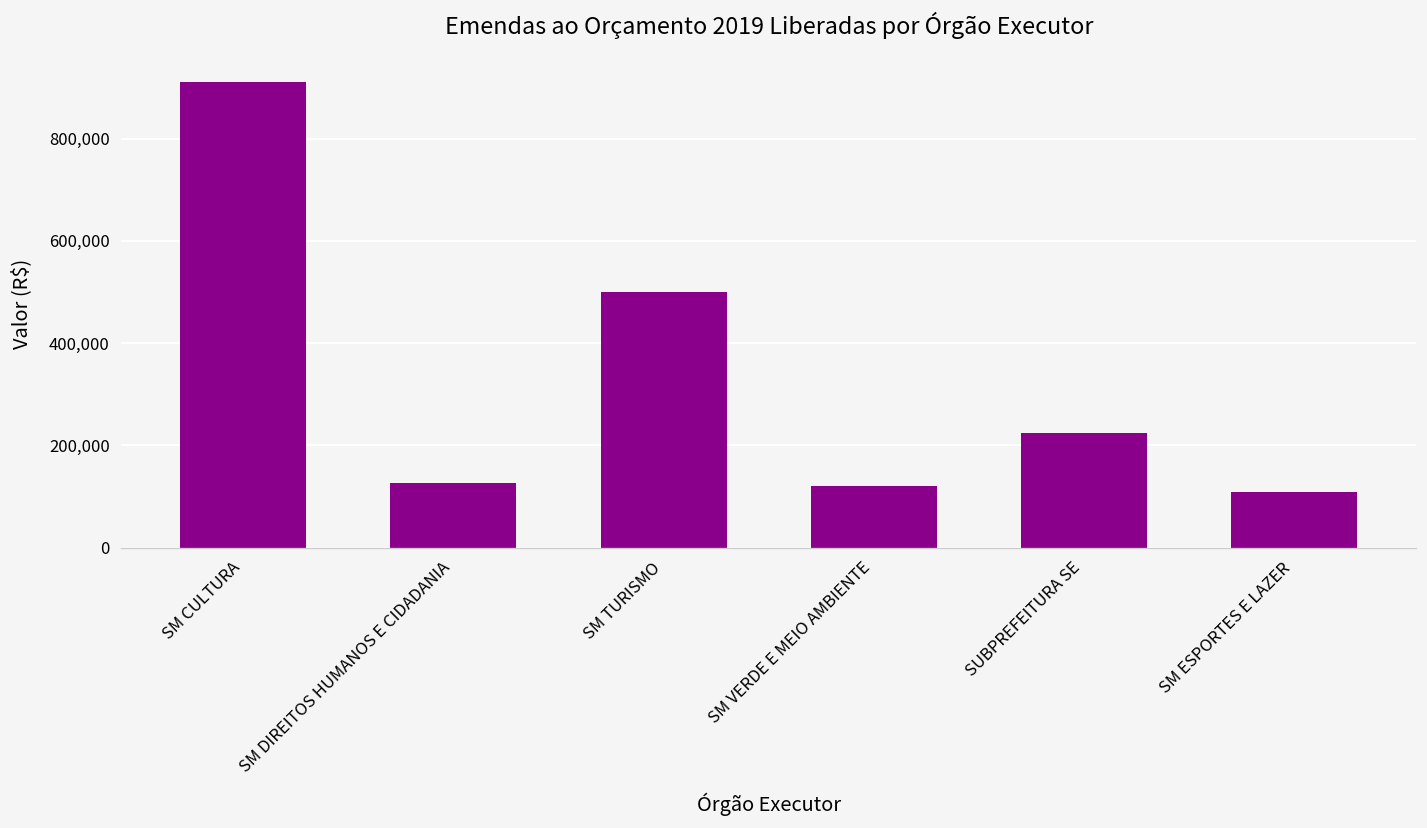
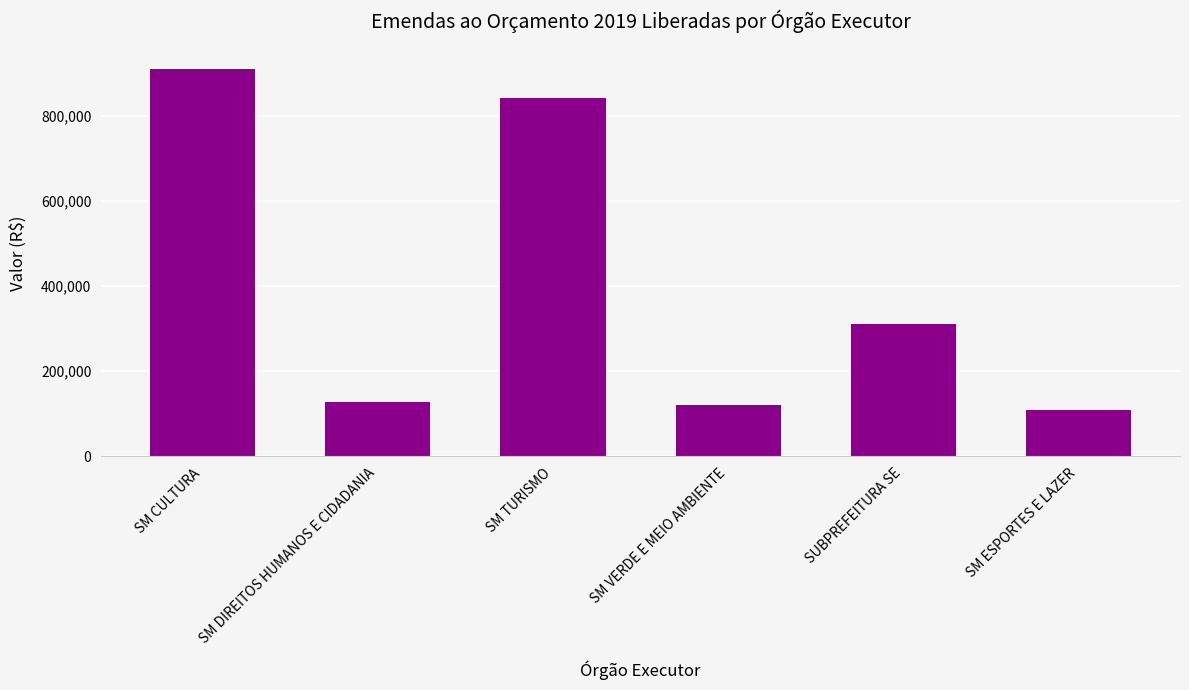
  {
    "SM CULTURA": "910,000",
    "SM DIREITOS HUMANOS E CIDADANIA": "130,000",
-   "SM TURISMO": "500,000",
+   "SM TURISMO": "840,000",
    "SM VERDE E MEIO AMBIENTE": "120,000",
-   "SUBPREFEITURA SE": "230,000",
+   "SUBPREFEITURA SE": "310,000",
    "SM ESPORTES E LAZER": "110,000"
  }
